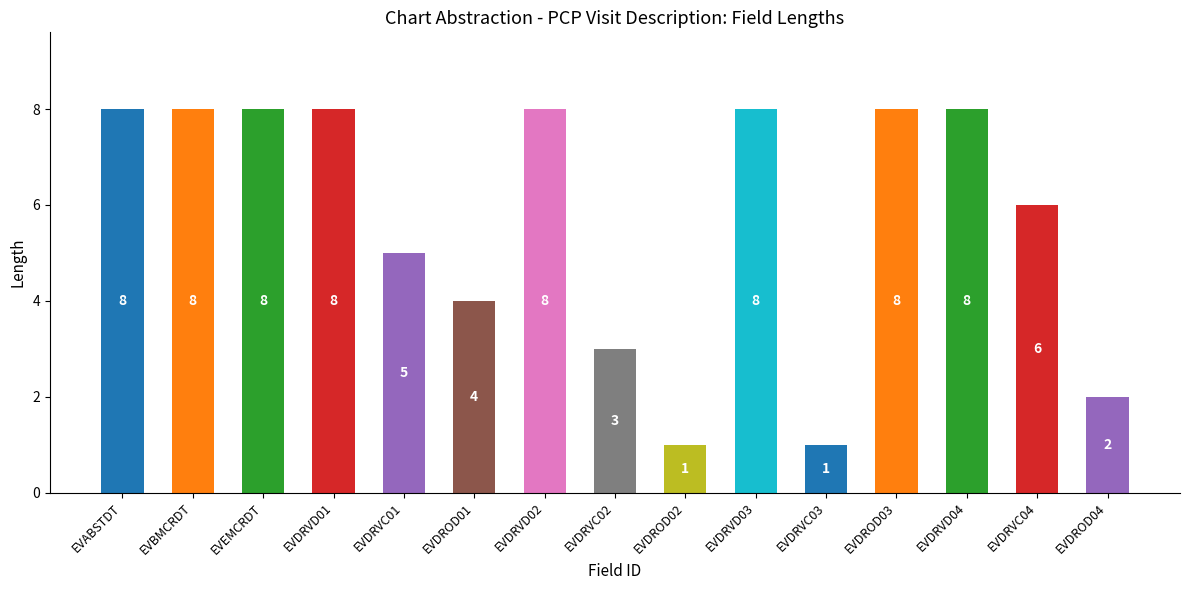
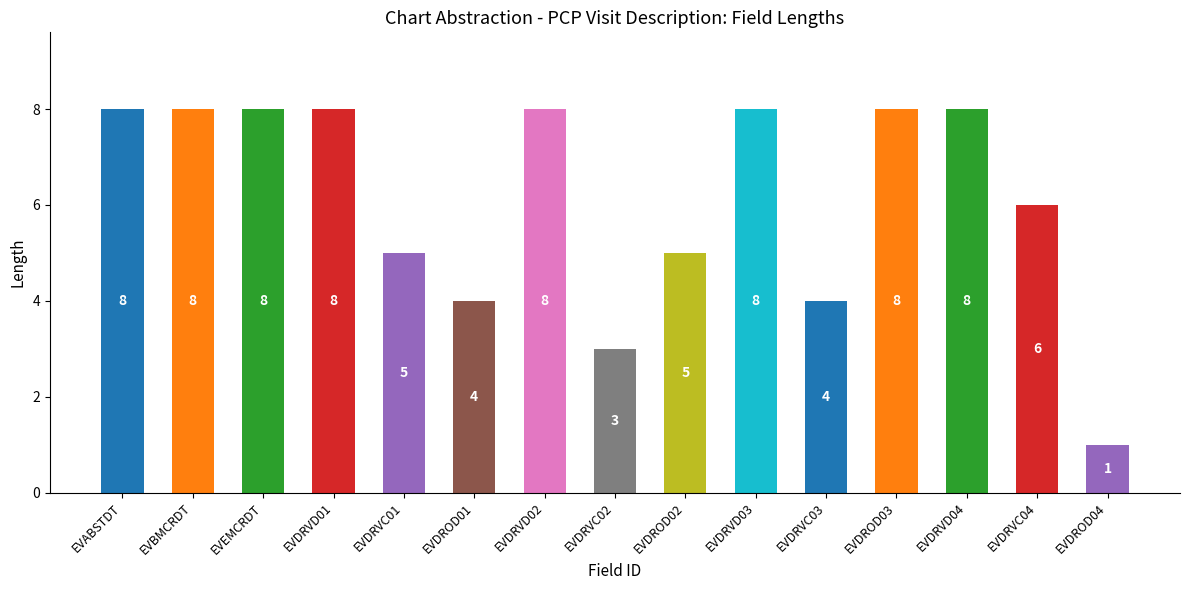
  {
    "EVABSTDT": 8,
    "EVBMCRDT": 8,
    "EVEMCRDT": 8,
    "EVDRVD01": 8,
    "EVDRVC01": 5,
    "EVDROD01": 4,
    "EVDRVD02": 8,
    "EVDRVC02": 3,
-   "EVDROD02": 1,
+   "EVDROD02": 5,
    "EVDRVD03": 8,
-   "EVDRVC03": 1,
+   "EVDRVC03": 4,
    "EVDROD03": 8,
    "EVDRVD04": 8,
    "EVDRVC04": 6,
-   "EVDROD04": 2
+   "EVDROD04": 1
  }
